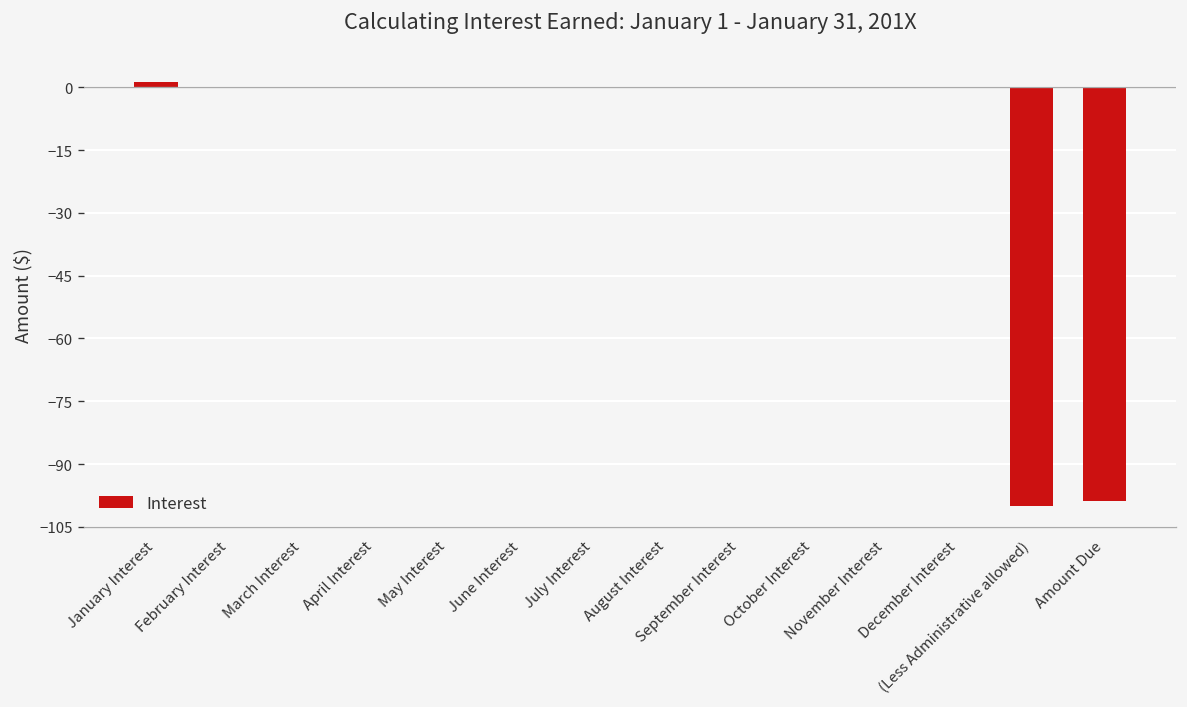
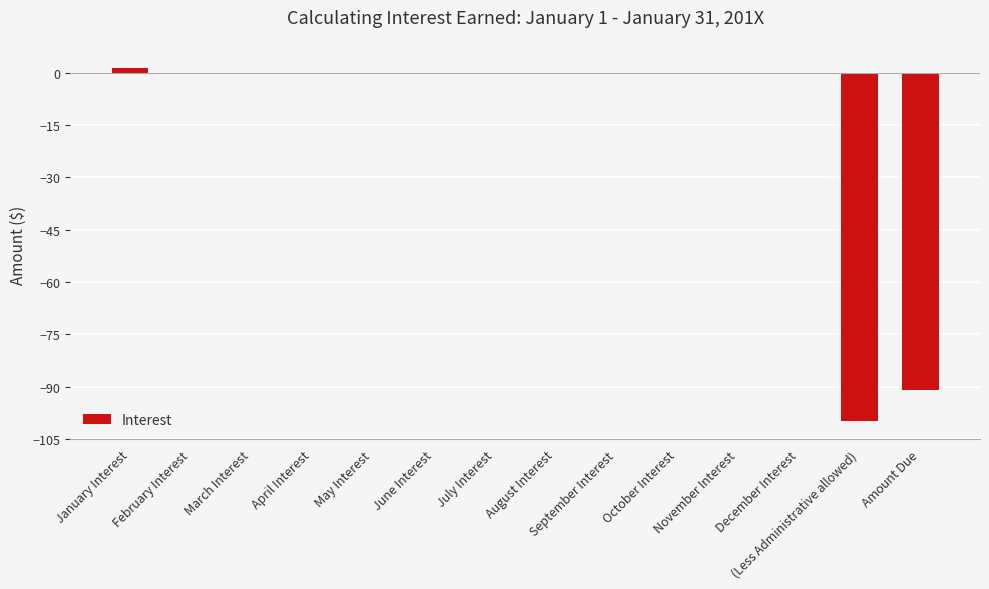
  {
    "January Interest": 1,
    "February Interest": 0,
    "March Interest": 0,
    "April Interest": 0,
    "May Interest": 0,
    "June Interest": 0,
    "July Interest": 0,
    "August Interest": 0,
    "September Interest": 0,
    "October Interest": 0,
    "November Interest": 0,
    "December Interest": 0,
    "(Less Administrative allowed)": -100,
-   "Amount Due": -99
+   "Amount Due": -91
  }
